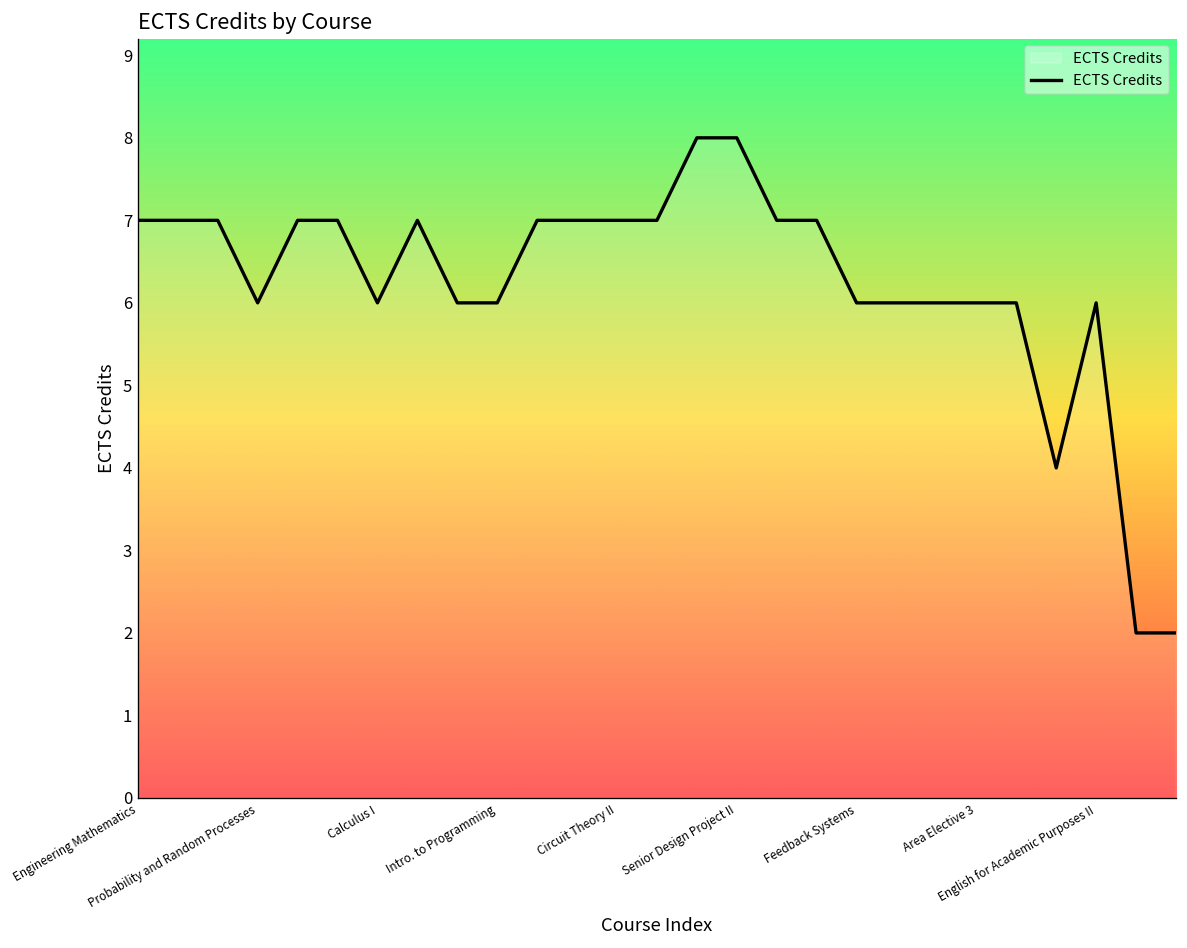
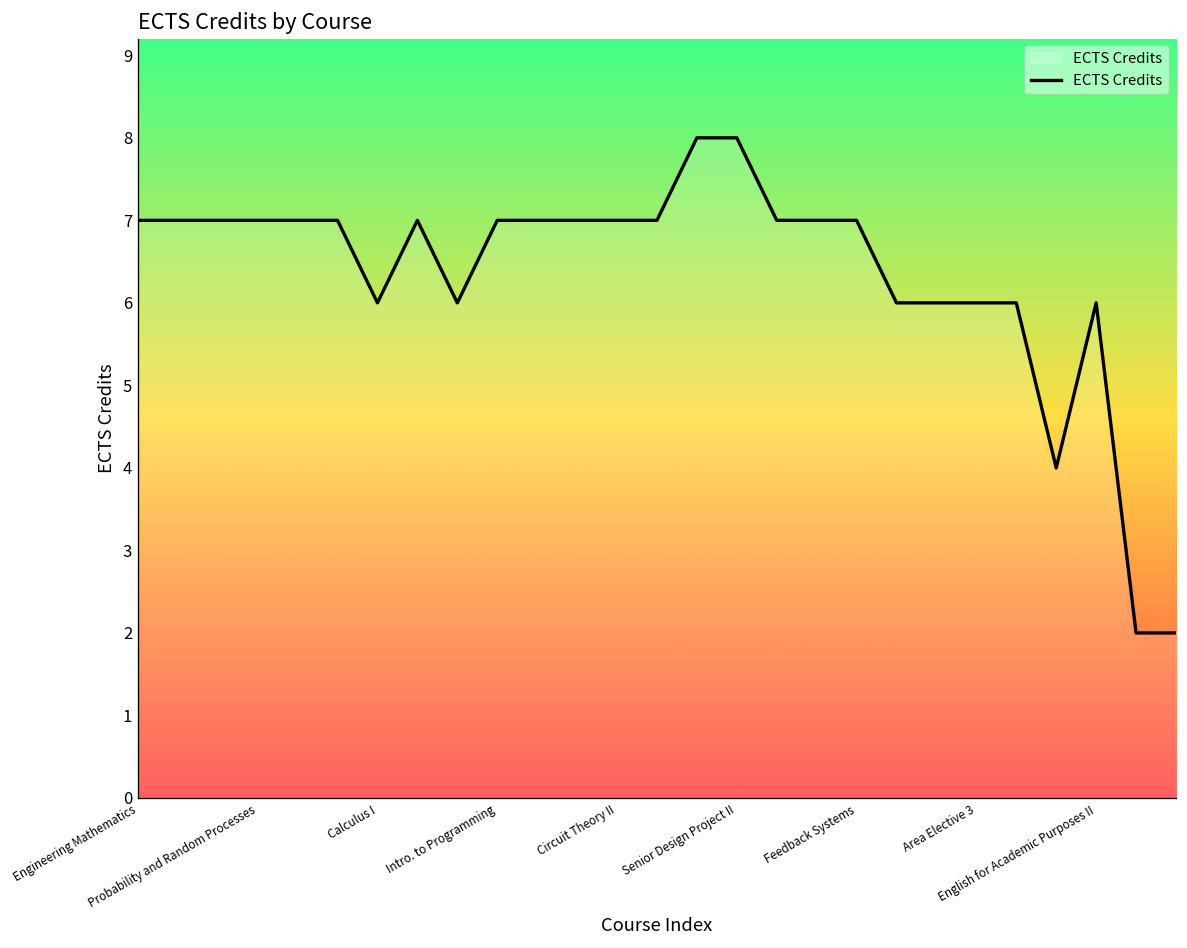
  {
    "Engineering Mathematics": 7,
-   "Probability and Random Processes": 6,
+   "Probability and Random Processes": 7,
    "Calculus I": 6,
-   "Intro. to Programming": 6,
+   "Intro. to Programming": 7,
    "Circuit Theory II": 7,
    "Senior Design Project II": 8,
-   "Feedback Systems": 6,
+   "Feedback Systems": 7,
    "Area Elective 3": 6,
    "English for Academic Purposes II": 6
  }
